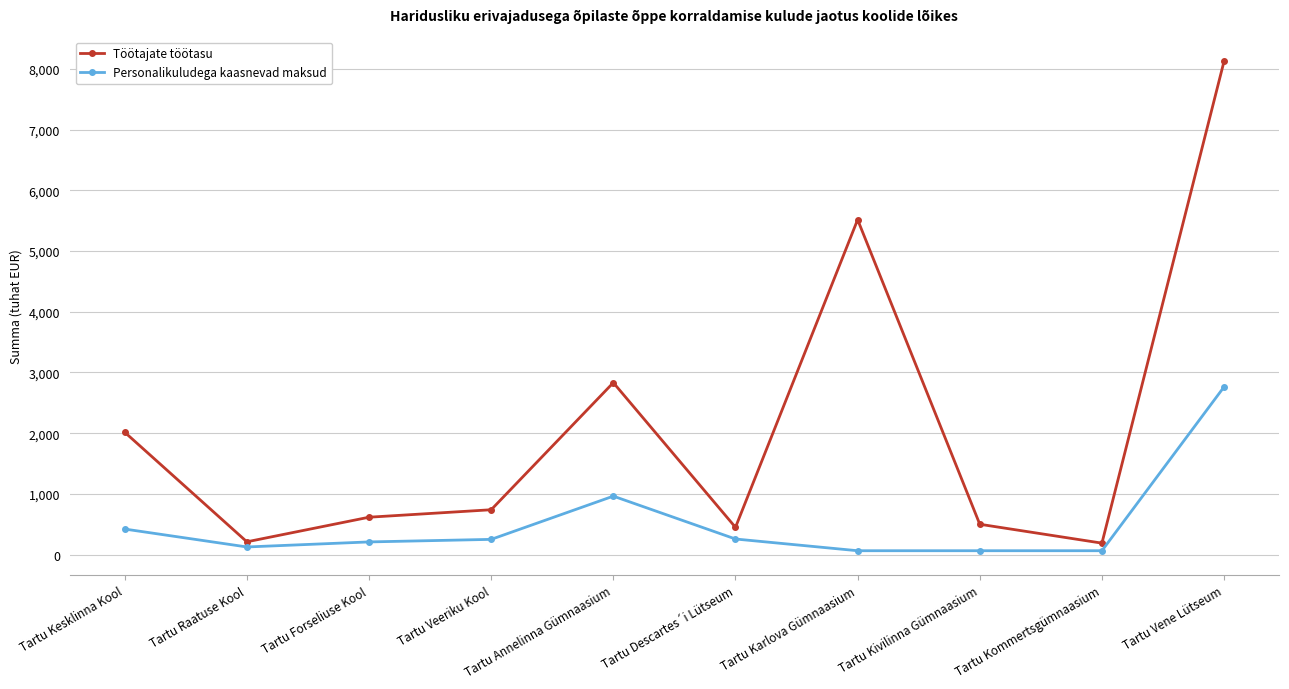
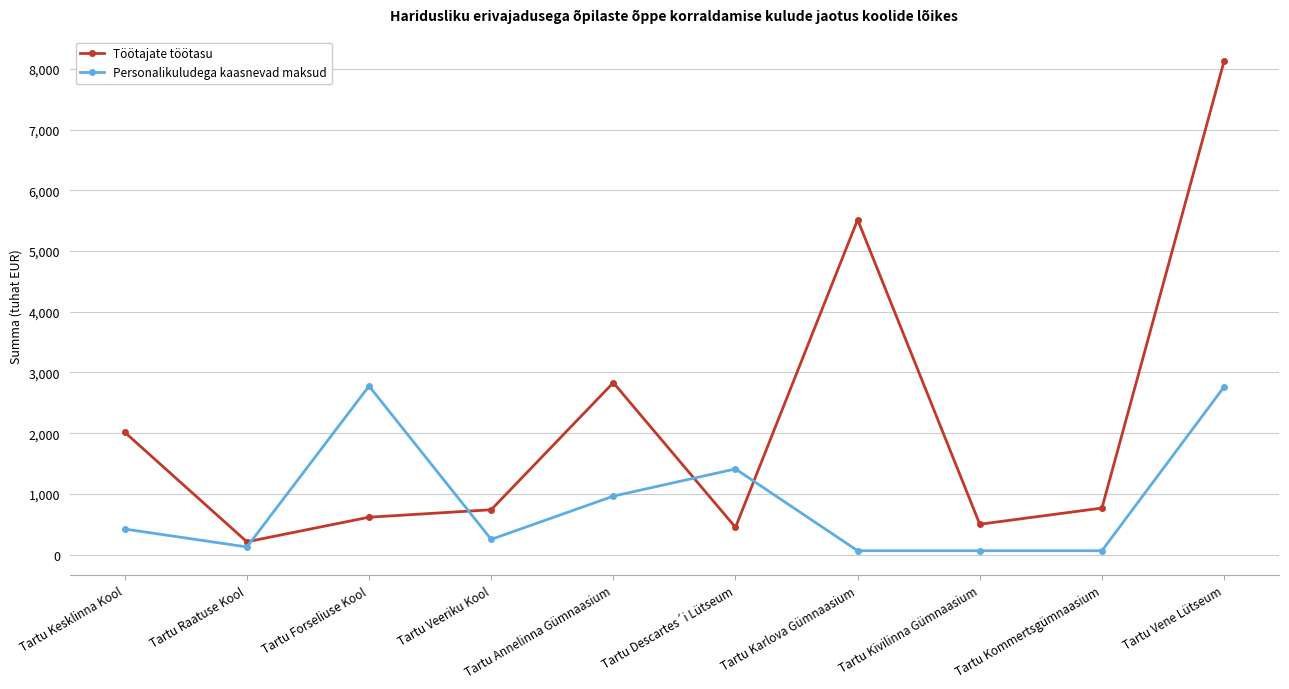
  {
    "Töötajate töötasu": {
      "Tartu Kesklinna Kool": "2,000",
      "Tartu Raatuse Kool": "200",
      "Tartu Forseliuse Kool": "600",
      "Tartu Veeriku Kool": "700",
      "Tartu Annelinna Gümnaasium": "2,800",
      "Tartu Descartes´i Lütseum": "400",
      "Tartu Karlova Gümnaasium": "5,500",
      "Tartu Kivilinna Gümnaasium": "500",
-     "Tartu Kommertsgümnaasium": "200",
+     "Tartu Kommertsgümnaasium": "800",
      "Tartu Vene Lütseum": "8,100"
    },
    "Personalikuludega kaasnevad maksud": {
      "Tartu Kesklinna Kool": "400",
      "Tartu Raatuse Kool": "100",
-     "Tartu Forseliuse Kool": "200",
+     "Tartu Forseliuse Kool": "2,800",
      "Tartu Veeriku Kool": "300",
      "Tartu Annelinna Gümnaasium": "1,000",
-     "Tartu Descartes´i Lütseum": "300",
+     "Tartu Descartes´i Lütseum": "1,400",
      "Tartu Karlova Gümnaasium": "100",
      "Tartu Kivilinna Gümnaasium": "100",
      "Tartu Kommertsgümnaasium": "100",
      "Tartu Vene Lütseum": "2,800"
    }
  }
